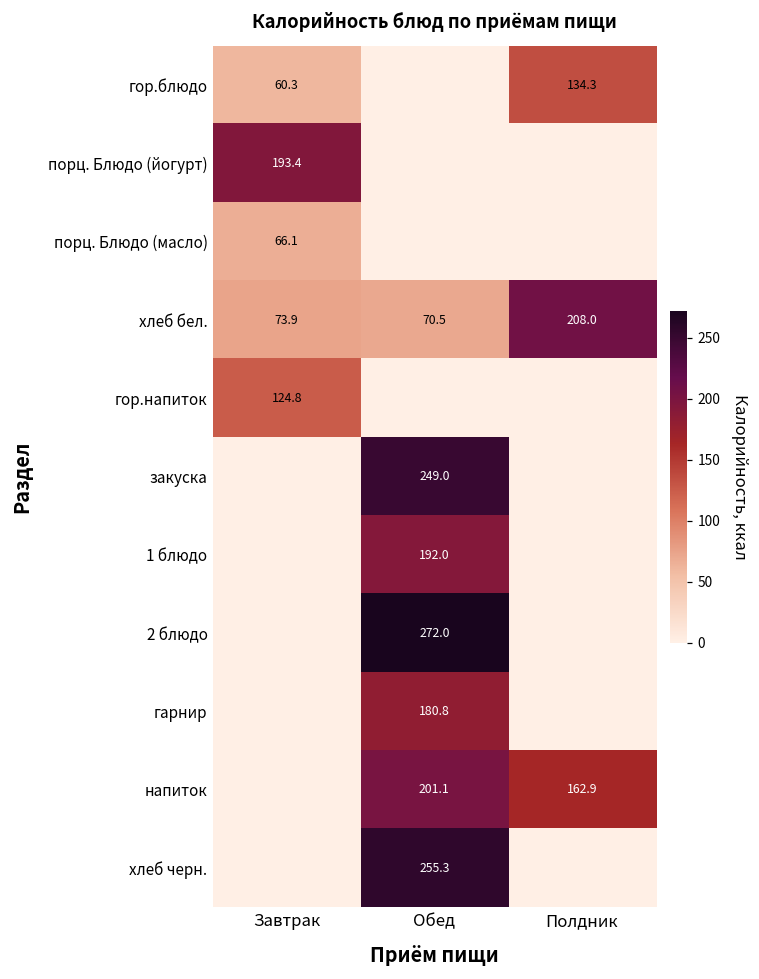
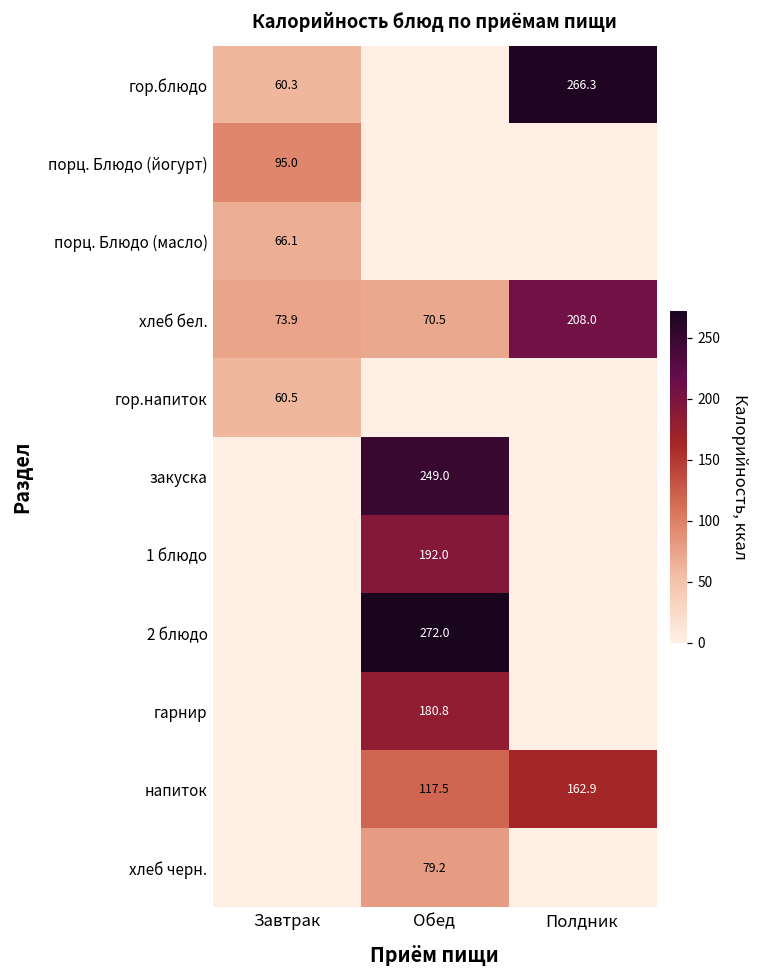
  {
    "гор.блюдо": {
      "Завтрак": 60.3,
-     "Полдник": 134.3
+     "Полдник": 266.3
    },
    "порц. Блюдо (йогурт)": {
-     "Завтрак": 193.4
+     "Завтрак": 95.0
    },
    "порц. Блюдо (масло)": {
      "Завтрак": 66.1
    },
    "хлеб бел.": {
      "Завтрак": 73.9,
      "Обед": 70.5,
      "Полдник": 208.0
    },
    "гор.напиток": {
-     "Завтрак": 124.8
+     "Завтрак": 60.5
    },
    "закуска": {
      "Обед": 249.0
    },
    "1 блюдо": {
      "Обед": 192.0
    },
    "2 блюдо": {
      "Обед": 272.0
    },
    "гарнир": {
      "Обед": 180.8
    },
    "напиток": {
-     "Обед": 201.1,
+     "Обед": 117.5,
      "Полдник": 162.9
    },
    "хлеб черн.": {
-     "Обед": 255.3
+     "Обед": 79.2
    }
  }
